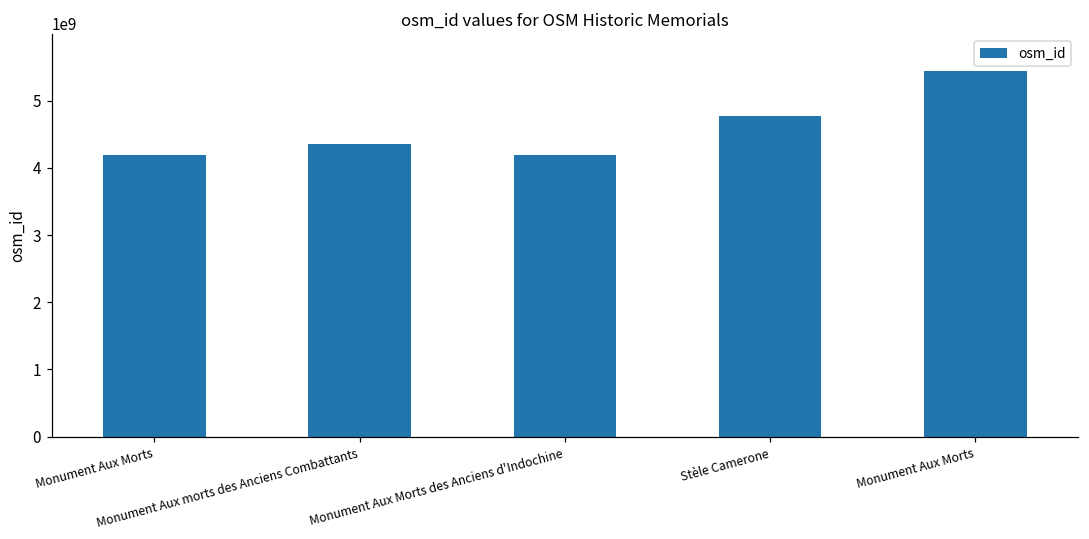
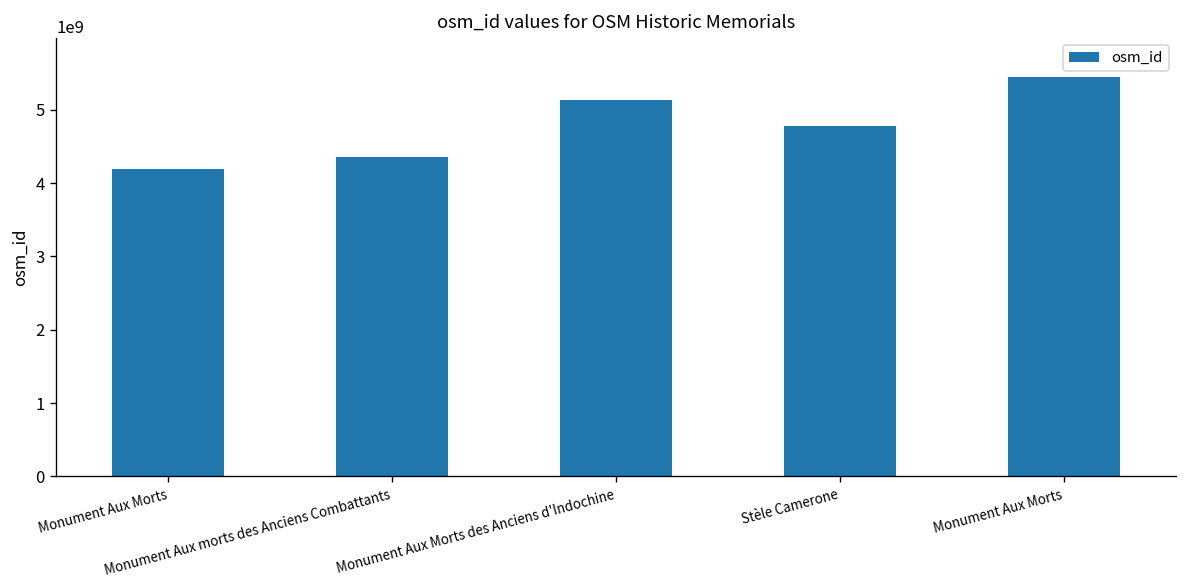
  {
    "Monument Aux morts des Anciens Combattants": 4400000000,
-   "Monument Aux Morts des Anciens d'Indochine": 4200000000,
+   "Monument Aux Morts des Anciens d'Indochine": 5100000000,
    "Stèle Camerone": 4800000000
  }
